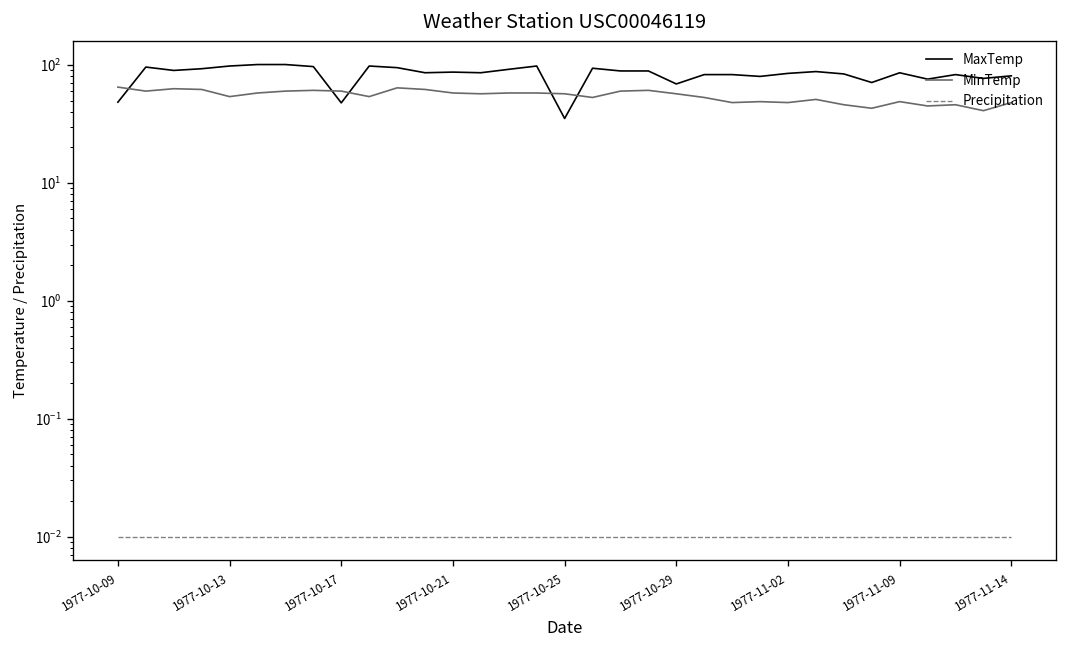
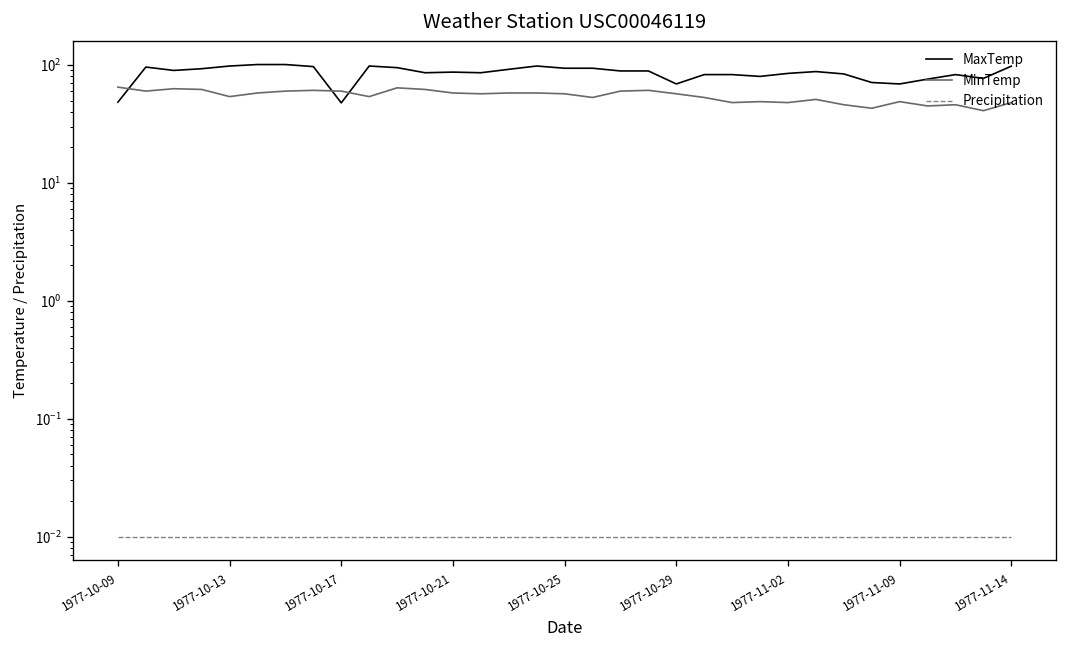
  {
    "MaxTemp": {
      "1977-10-09": 50,
      "1977-10-13": 100,
      "1977-10-17": 50,
      "1977-10-21": 90,
-     "1977-10-25": 35,
+     "1977-10-25": 90,
      "1977-10-29": 70,
      "1977-11-02": 80,
-     "1977-11-09": 90,
-     "1977-11-14": 80
+     "1977-11-09": 70,
+     "1977-11-14": 100
    }
  }
